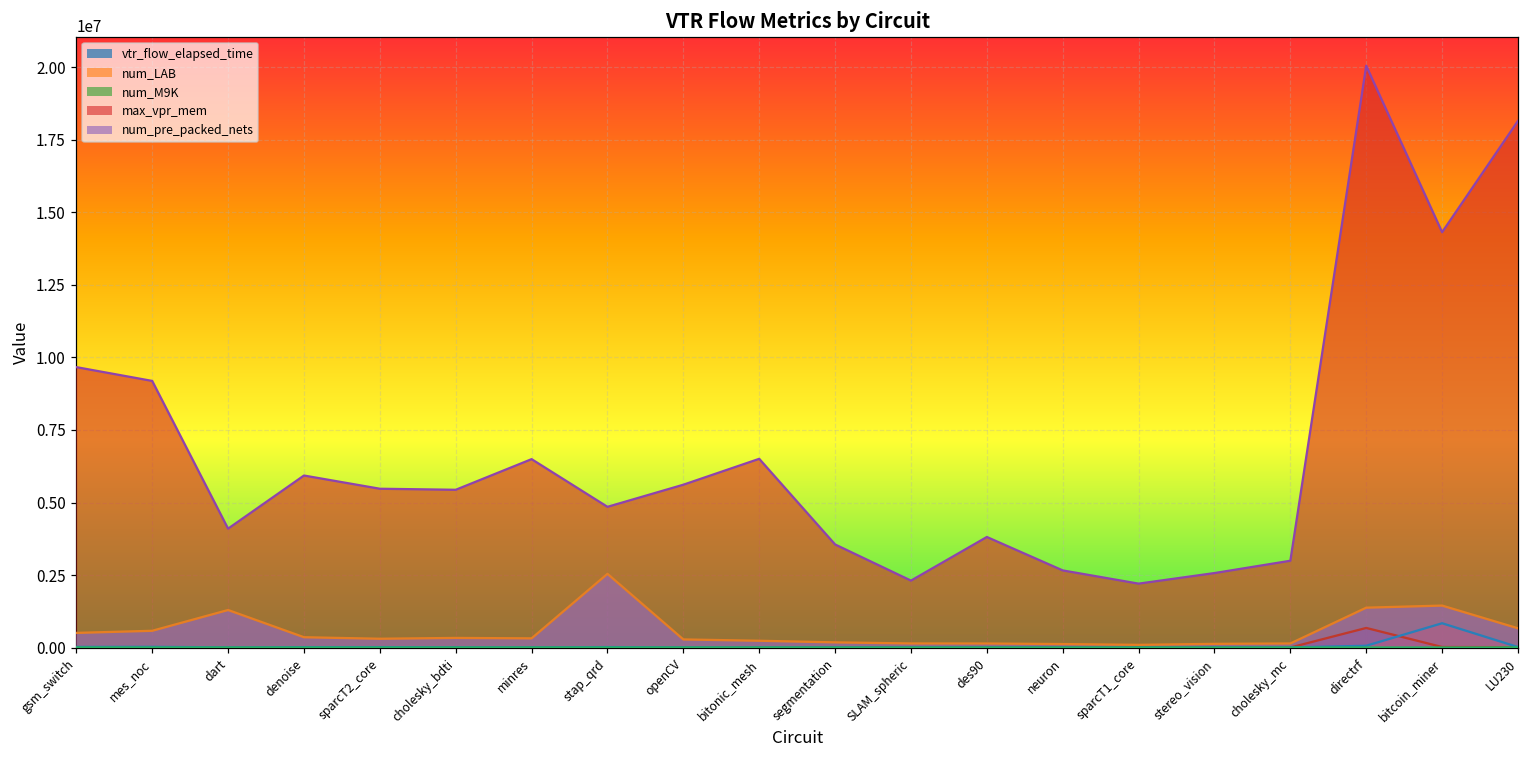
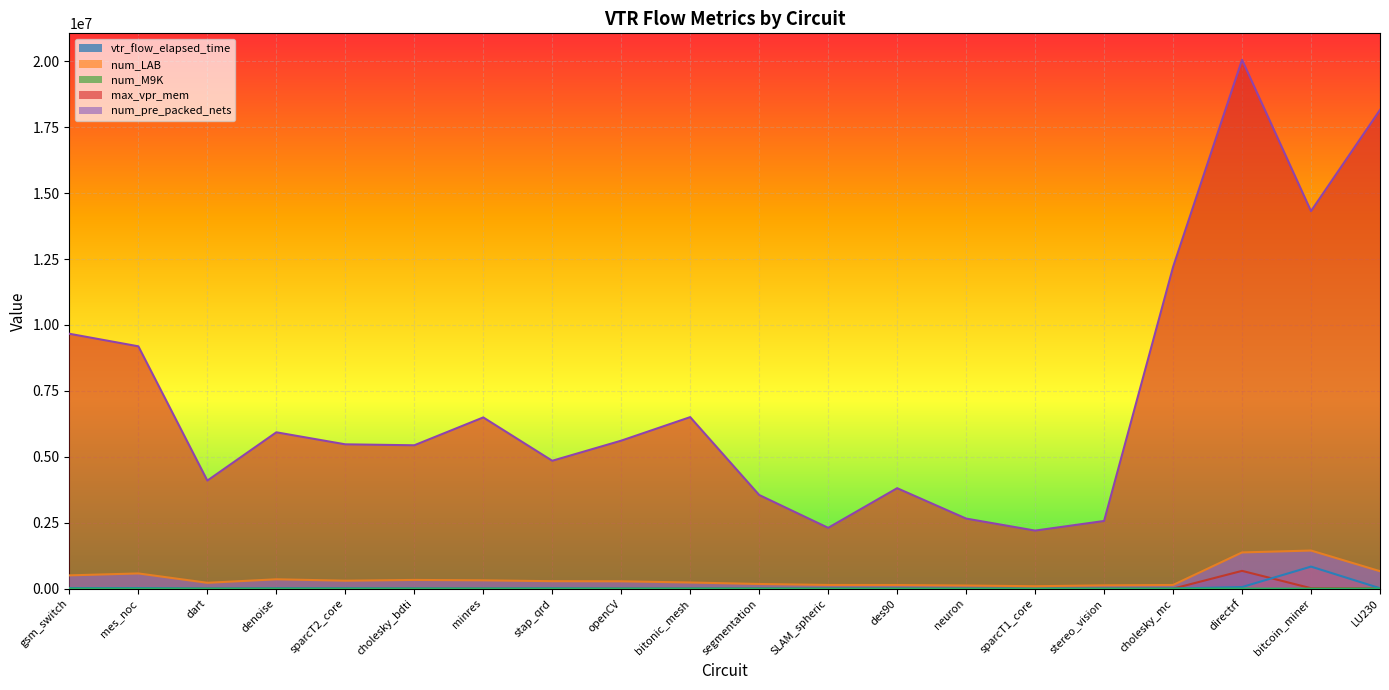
  {
    "vtr_flow_elapsed_time": {
      "directrf": 700000
    },
    "num_LAB": {
      "bitcoin_miner": 800000
    },
    "max_vpr_mem": {
      "gsm_switch": 9700000,
      "mes_noc": 9200000,
      "dart": 4100000,
      "denoise": 5900000,
      "sparcT2_core": 5500000,
      "cholesky_bdti": 5400000,
      "minres": 6500000,
      "stap_qrd": 4900000,
      "openCV": 5600000,
      "bitonic_mesh": 6500000,
      "segmentation": 3600000,
      "SLAM_spheric": 2300000,
      "des90": 3800000,
      "neuron": 2700000,
      "sparcT1_core": 2200000,
      "stereo_vision": 2600000,
-     "cholesky_mc": 3000000,
+     "cholesky_mc": 12200000,
      "directrf": 20100000,
      "bitcoin_miner": 14300000,
      "LU230": 18200000
    },
    "num_pre_packed_nets": {
      "gsm_switch": 500000,
      "mes_noc": 600000,
-     "dart": 1300000,
+     "dart": 200000,
      "denoise": 400000,
      "sparcT2_core": 300000,
      "cholesky_bdti": 300000,
      "minres": 300000,
-     "stap_qrd": 2500000,
+     "stap_qrd": 300000,
      "openCV": 300000,
      "bitonic_mesh": 200000,
      "segmentation": 200000,
      "SLAM_spheric": 100000,
      "des90": 100000,
      "neuron": 100000,
      "stereo_vision": 100000,
      "cholesky_mc": 100000,
      "directrf": 1400000,
      "bitcoin_miner": 1400000,
      "LU230": 700000
    }
  }
